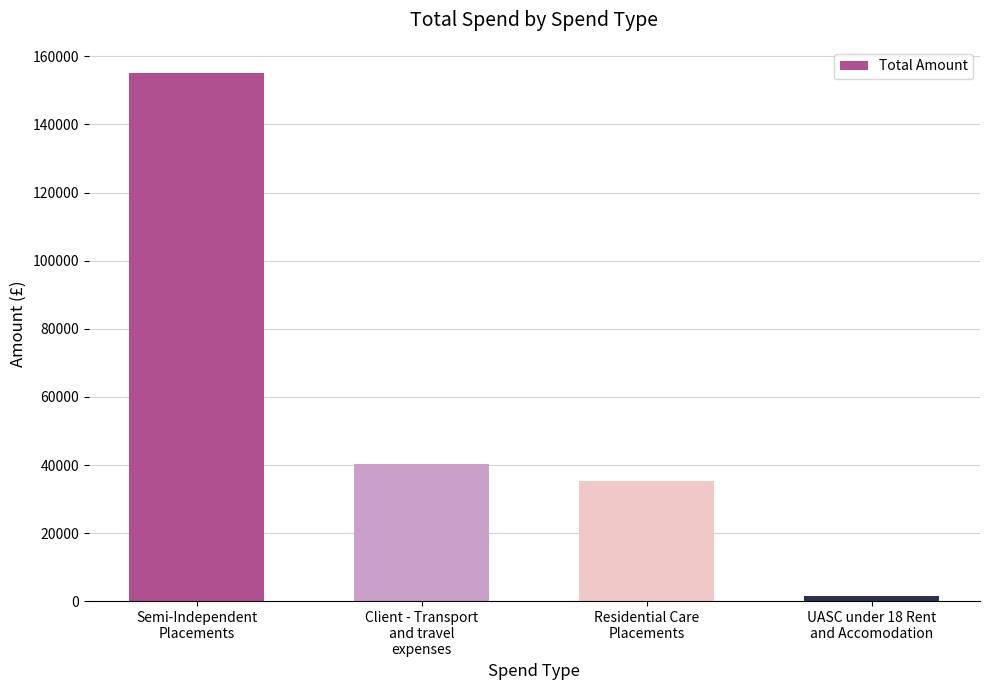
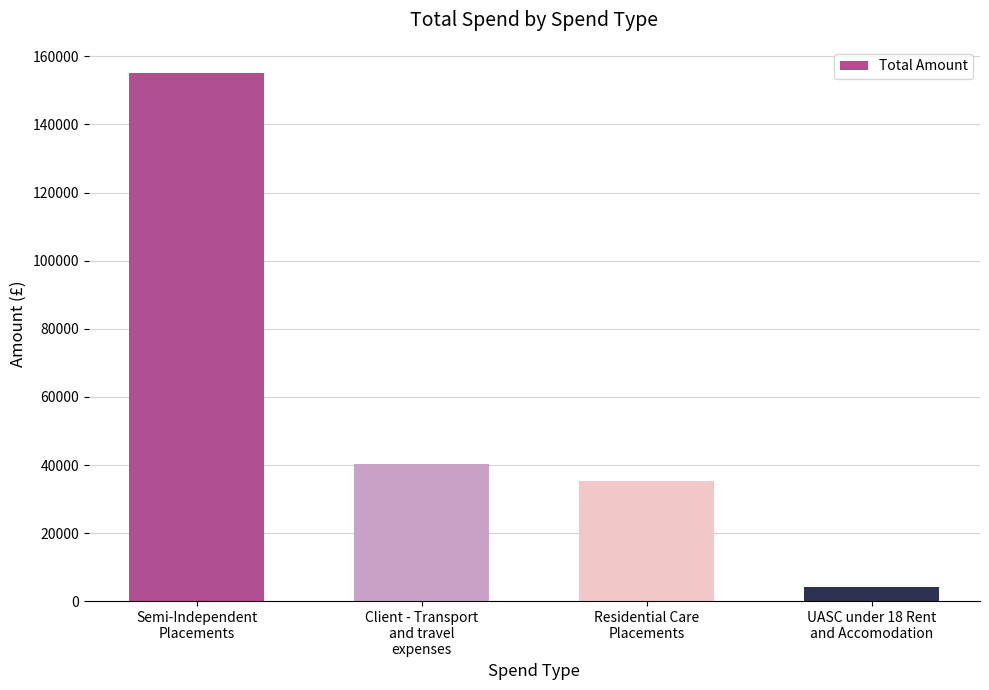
  {
    "Semi-Independent Placements": 155000,
    "Client - Transport and travel expenses": 40000,
    "Residential Care Placements": 35000,
-   "UASC under 18 Rent and Accomodation": 2000
+   "UASC under 18 Rent and Accomodation": 4000
  }
